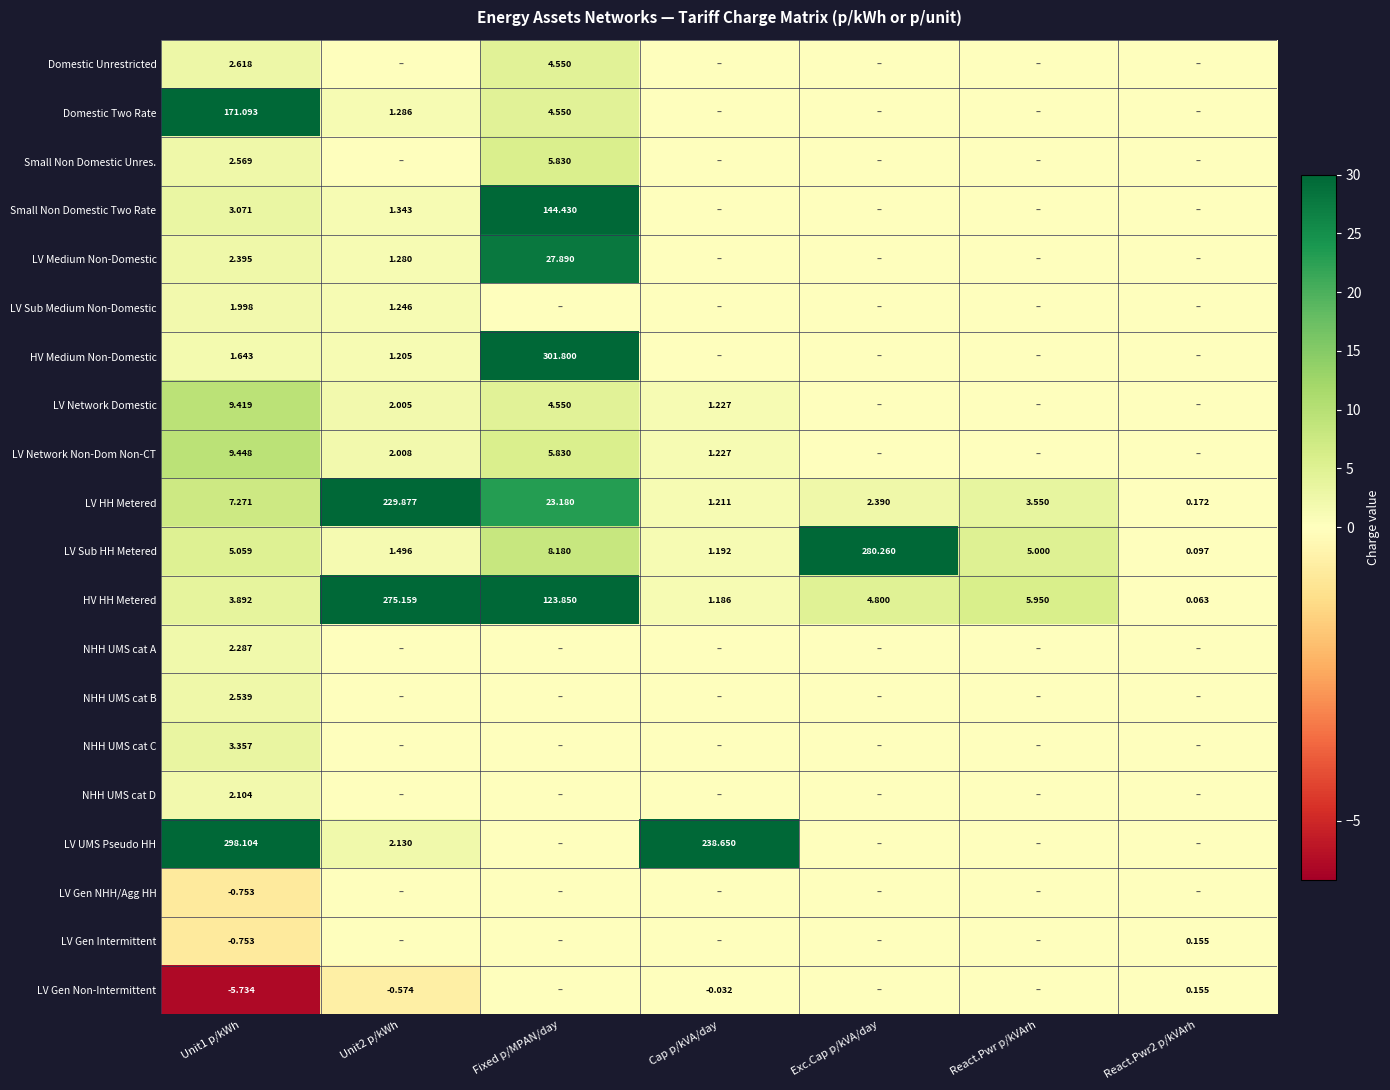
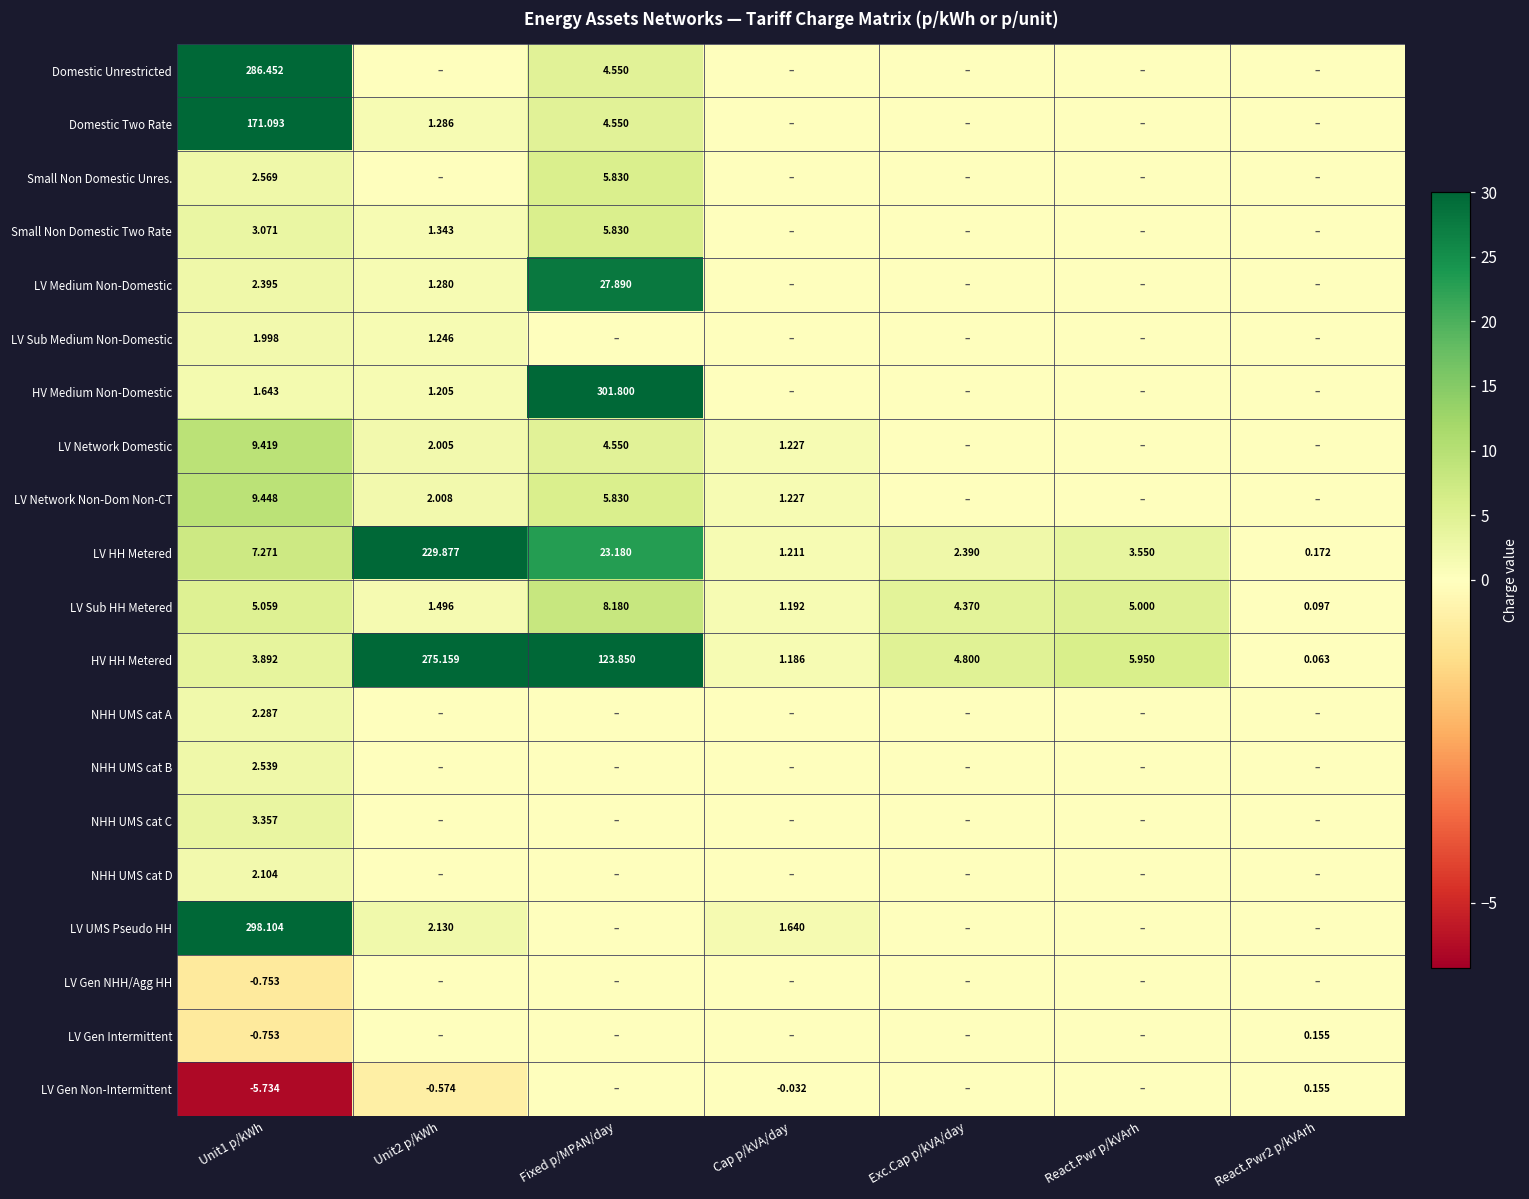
  {
    "Domestic Unrestricted": {
-     "Unit1 p/kWh": 2.618,
+     "Unit1 p/kWh": 286.452,
      "Fixed p/MPAN/day": 4.550
    },
    "Domestic Two Rate": {
      "Unit1 p/kWh": 171.093,
      "Unit2 p/kWh": 1.286,
      "Fixed p/MPAN/day": 4.550
    },
    "Small Non Domestic Unres.": {
      "Unit1 p/kWh": 2.569,
      "Fixed p/MPAN/day": 5.830
    },
    "Small Non Domestic Two Rate": {
      "Unit1 p/kWh": 3.071,
      "Unit2 p/kWh": 1.343,
-     "Fixed p/MPAN/day": 144.430
+     "Fixed p/MPAN/day": 5.830
    },
    "LV Medium Non-Domestic": {
      "Unit1 p/kWh": 2.395,
      "Unit2 p/kWh": 1.280,
      "Fixed p/MPAN/day": 27.890
    },
    "LV Sub Medium Non-Domestic": {
      "Unit1 p/kWh": 1.998,
      "Unit2 p/kWh": 1.246
    },
    "HV Medium Non-Domestic": {
      "Unit1 p/kWh": 1.643,
      "Unit2 p/kWh": 1.205,
      "Fixed p/MPAN/day": 301.800
    },
    "LV Network Domestic": {
      "Unit1 p/kWh": 9.419,
      "Unit2 p/kWh": 2.005,
      "Fixed p/MPAN/day": 4.550,
      "Cap p/kVA/day": 1.227
    },
    "LV Network Non-Dom Non-CT": {
      "Unit1 p/kWh": 9.448,
      "Unit2 p/kWh": 2.008,
      "Fixed p/MPAN/day": 5.830,
      "Cap p/kVA/day": 1.227
    },
    "LV HH Metered": {
      "Unit1 p/kWh": 7.271,
      "Unit2 p/kWh": 229.877,
      "Fixed p/MPAN/day": 23.180,
      "Cap p/kVA/day": 1.211,
      "Exc.Cap p/kVA/day": 2.390,
      "React.Pwr p/kVArh": 3.550,
      "React.Pwr2 p/kVArh": 0.172
    },
    "LV Sub HH Metered": {
      "Unit1 p/kWh": 5.059,
      "Unit2 p/kWh": 1.496,
      "Fixed p/MPAN/day": 8.180,
      "Cap p/kVA/day": 1.192,
-     "Exc.Cap p/kVA/day": 280.260,
+     "Exc.Cap p/kVA/day": 4.370,
      "React.Pwr p/kVArh": 5.000,
      "React.Pwr2 p/kVArh": 0.097
    },
    "HV HH Metered": {
      "Unit1 p/kWh": 3.892,
      "Unit2 p/kWh": 275.159,
      "Fixed p/MPAN/day": 123.850,
      "Cap p/kVA/day": 1.186,
      "Exc.Cap p/kVA/day": 4.800,
      "React.Pwr p/kVArh": 5.950,
      "React.Pwr2 p/kVArh": 0.063
    },
    "NHH UMS cat A": {
      "Unit1 p/kWh": 2.287
    },
    "NHH UMS cat B": {
      "Unit1 p/kWh": 2.539
    },
    "NHH UMS cat C": {
      "Unit1 p/kWh": 3.357
    },
    "NHH UMS cat D": {
      "Unit1 p/kWh": 2.104
    },
    "LV UMS Pseudo HH": {
      "Unit1 p/kWh": 298.104,
      "Unit2 p/kWh": 2.130,
-     "Cap p/kVA/day": 238.650
+     "Cap p/kVA/day": 1.640
    },
    "LV Gen NHH/Agg HH": {
      "Unit1 p/kWh": -0.753
    },
    "LV Gen Intermittent": {
      "Unit1 p/kWh": -0.753,
      "React.Pwr2 p/kVArh": 0.155
    },
    "LV Gen Non-Intermittent": {
      "Unit1 p/kWh": -5.734,
      "Unit2 p/kWh": -0.574,
      "Cap p/kVA/day": -0.032,
      "React.Pwr2 p/kVArh": 0.155
    }
  }
